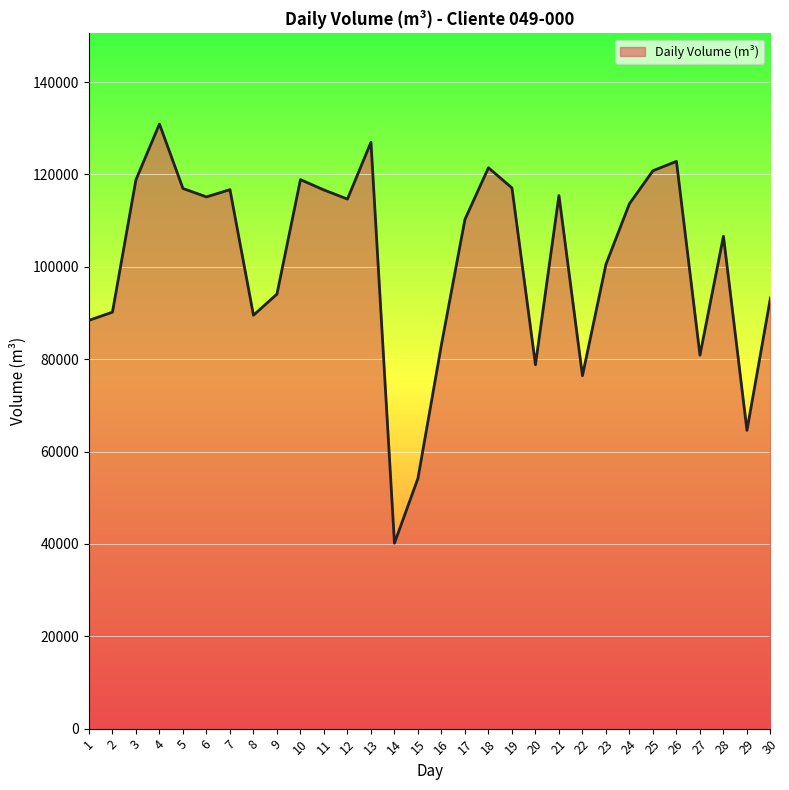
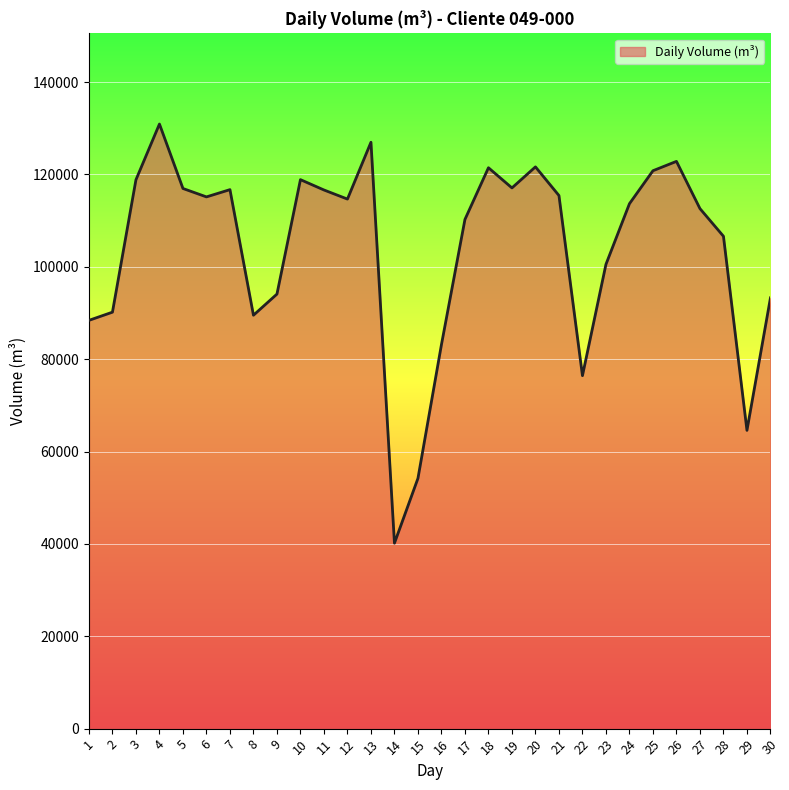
  {
    "1": 88000,
    "2": 90000,
    "3": 119000,
    "4": 131000,
    "5": 117000,
    "6": 115000,
    "7": 117000,
    "8": 90000,
    "9": 94000,
    "10": 119000,
    "11": 117000,
    "12": 115000,
    "13": 127000,
    "14": 40000,
    "15": 54000,
    "16": 83000,
    "17": 110000,
    "18": 121000,
    "19": 117000,
-   "20": 79000,
+   "20": 122000,
    "21": 115000,
    "22": 76000,
    "23": 101000,
    "24": 114000,
    "25": 121000,
    "26": 123000,
-   "27": 81000,
+   "27": 113000,
    "28": 107000,
    "29": 65000,
    "30": 93000
  }
